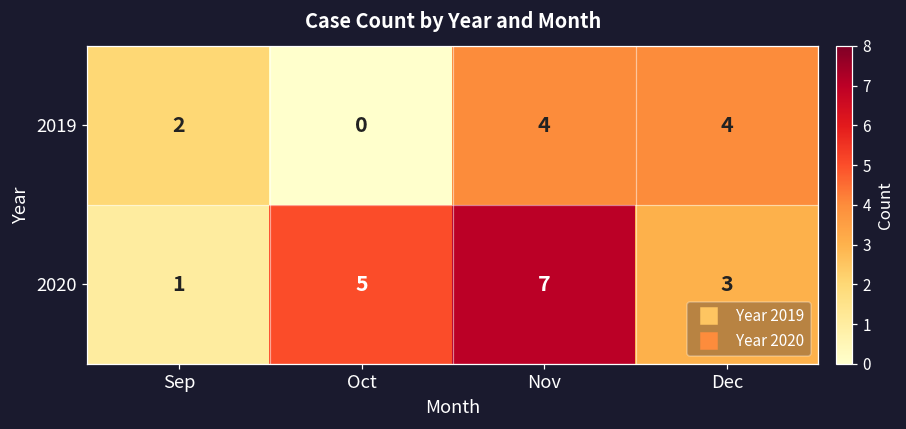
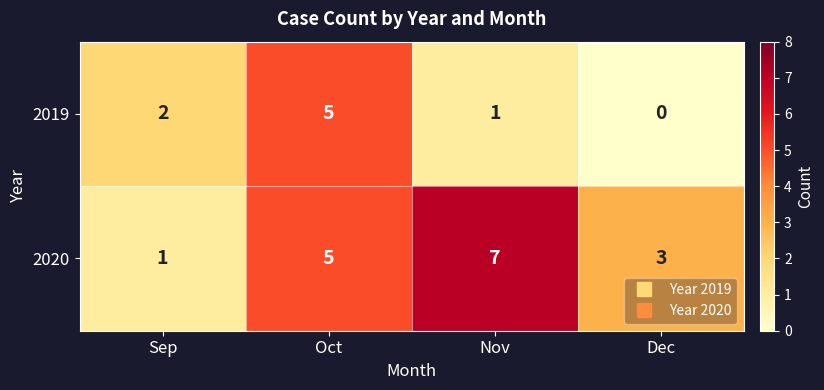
  {
    "2019": {
      "Sep": 2,
-     "Oct": 0,
-     "Nov": 4,
-     "Dec": 4
+     "Oct": 5,
+     "Nov": 1,
+     "Dec": 0
    },
    "2020": {
      "Sep": 1,
      "Oct": 5,
      "Nov": 7,
      "Dec": 3
    }
  }
